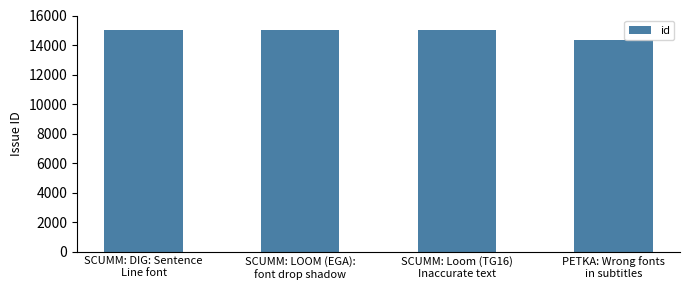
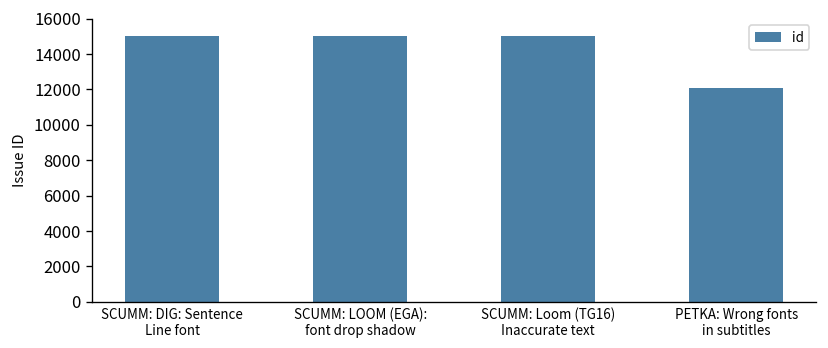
  {
    "SCUMM: DIG: Sentence Line font": 15000,
    "SCUMM: LOOM (EGA): font drop shadow": 15000,
    "SCUMM: Loom (TG16) Inaccurate text": 15000,
-   "PETKA: Wrong fonts in subtitles": 14300
+   "PETKA: Wrong fonts in subtitles": 12100
  }
